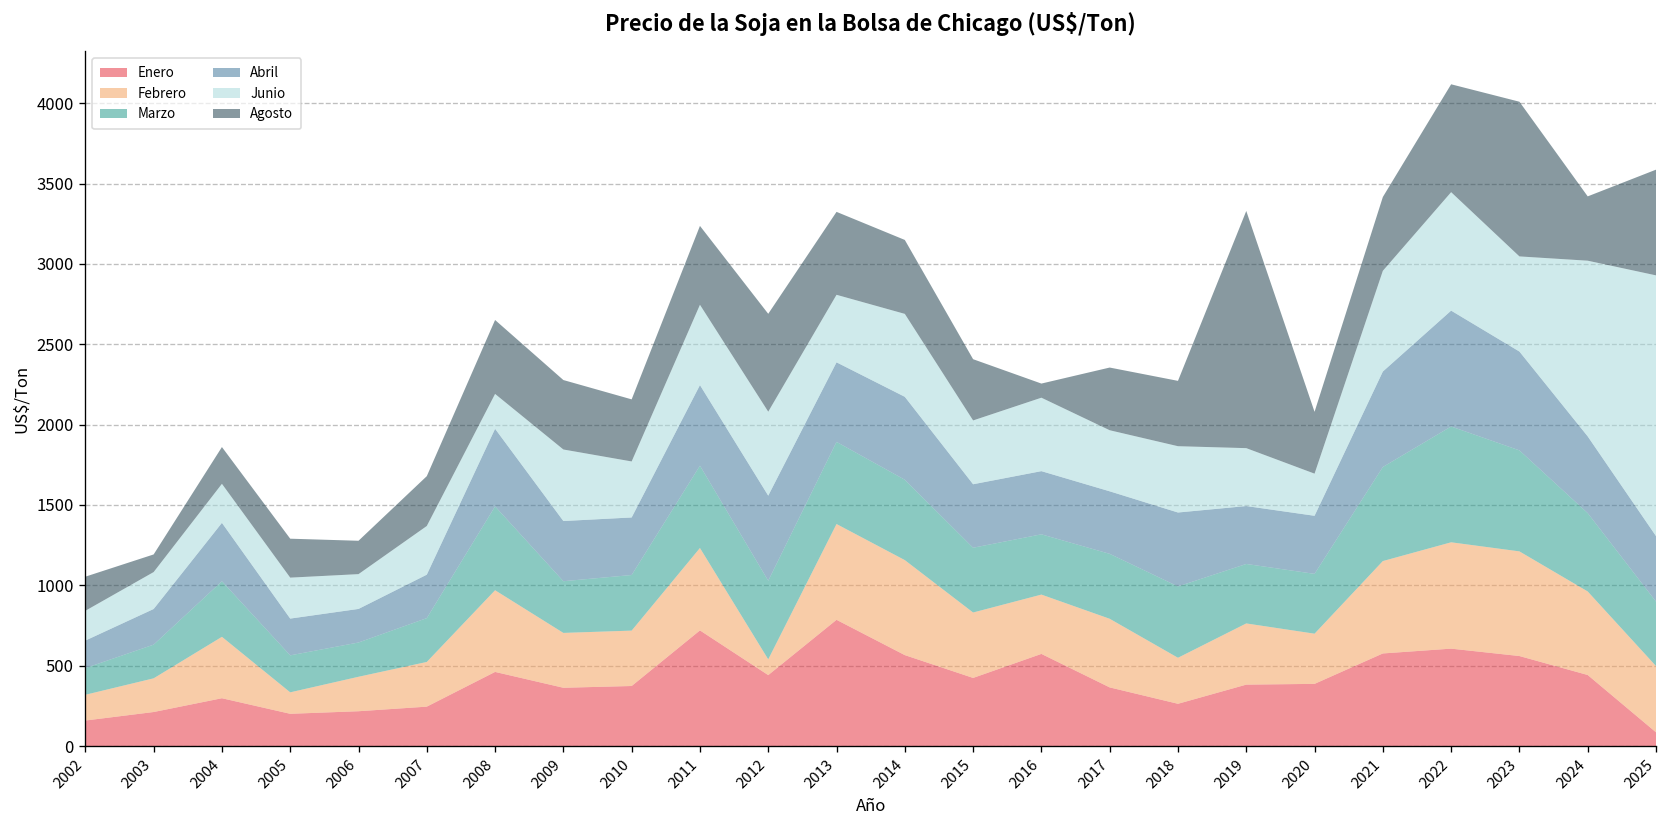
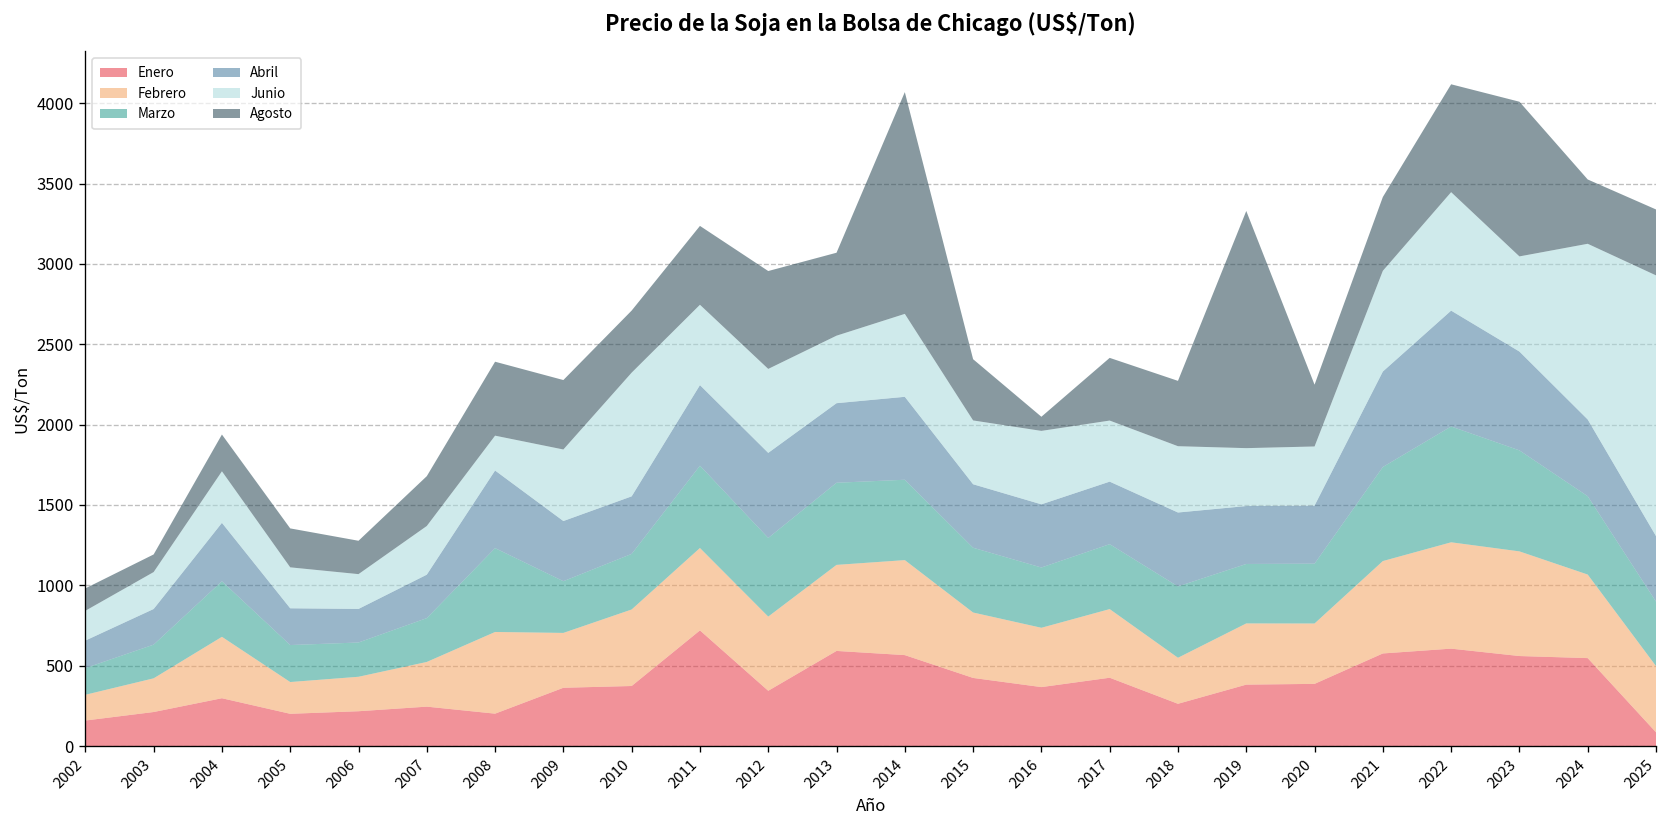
  {
    "Enero": {
      "2002": 160,
      "2003": 210,
      "2004": 300,
      "2005": 200,
      "2006": 220,
      "2007": 250,
-     "2008": 460,
+     "2008": 200,
      "2009": 360,
      "2010": 370,
      "2011": 720,
-     "2012": 440,
-     "2013": 790,
+     "2012": 340,
+     "2013": 590,
      "2014": 570,
      "2015": 420,
-     "2016": 570,
-     "2017": 370,
+     "2016": 370,
+     "2017": 430,
      "2018": 260,
      "2019": 380,
      "2020": 390,
      "2021": 580,
      "2022": 610,
      "2023": 560,
-     "2024": 440,
+     "2024": 550,
      "2025": 90
    },
    "Febrero": {
      "2002": 160,
      "2003": 210,
      "2004": 380,
-     "2005": 130,
+     "2005": 200,
      "2006": 210,
      "2007": 280,
      "2008": 510,
      "2009": 340,
-     "2010": 340,
+     "2010": 480,
      "2011": 510,
-     "2012": 100,
-     "2013": 600,
+     "2012": 460,
+     "2013": 540,
      "2014": 590,
      "2015": 410,
      "2016": 370,
      "2017": 430,
      "2018": 290,
      "2019": 380,
-     "2020": 310,
+     "2020": 380,
      "2021": 570,
      "2022": 660,
      "2023": 650,
      "2024": 520,
      "2025": 410
    },
    "Junio": {
      "2002": 190,
      "2003": 230,
-     "2004": 240,
+     "2004": 320,
      "2005": 250,
      "2006": 220,
      "2007": 300,
      "2008": 220,
      "2009": 450,
-     "2010": 350,
+     "2010": 770,
      "2011": 500,
      "2012": 520,
      "2013": 420,
      "2014": 520,
      "2015": 400,
      "2016": 460,
      "2017": 380,
      "2018": 410,
      "2019": 360,
-     "2020": 260,
+     "2020": 370,
      "2021": 630,
      "2022": 740,
      "2023": 590,
      "2024": 1090,
      "2025": 1620
    },
    "Agosto": {
-     "2002": 210,
+     "2002": 140,
      "2003": 110,
      "2004": 230,
      "2005": 240,
      "2006": 210,
      "2007": 310,
      "2008": 460,
      "2009": 430,
      "2010": 390,
      "2011": 490,
      "2012": 610,
      "2013": 520,
-     "2014": 460,
+     "2014": 1380,
      "2015": 380,
      "2016": 90,
      "2017": 390,
      "2018": 410,
      "2019": 1480,
      "2020": 380,
      "2021": 460,
      "2022": 670,
      "2023": 960,
      "2024": 400,
-     "2025": 660
+     "2025": 410
    }
  }
